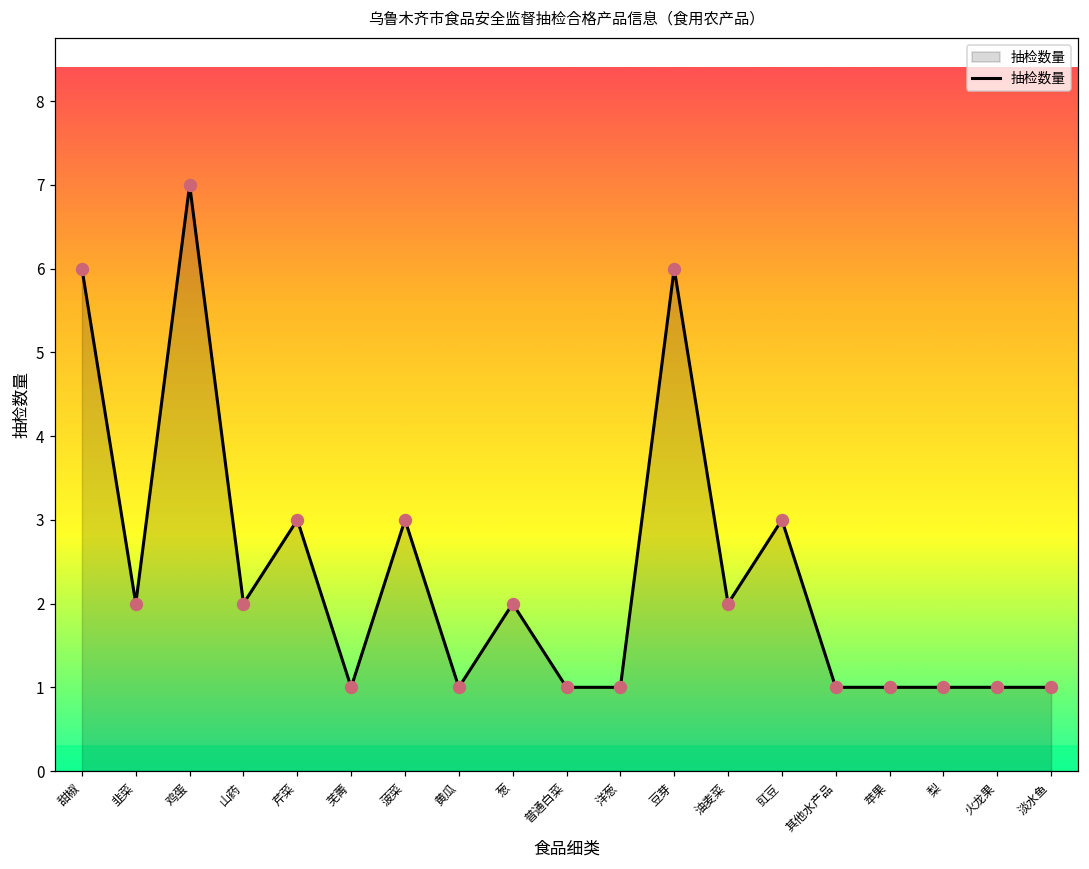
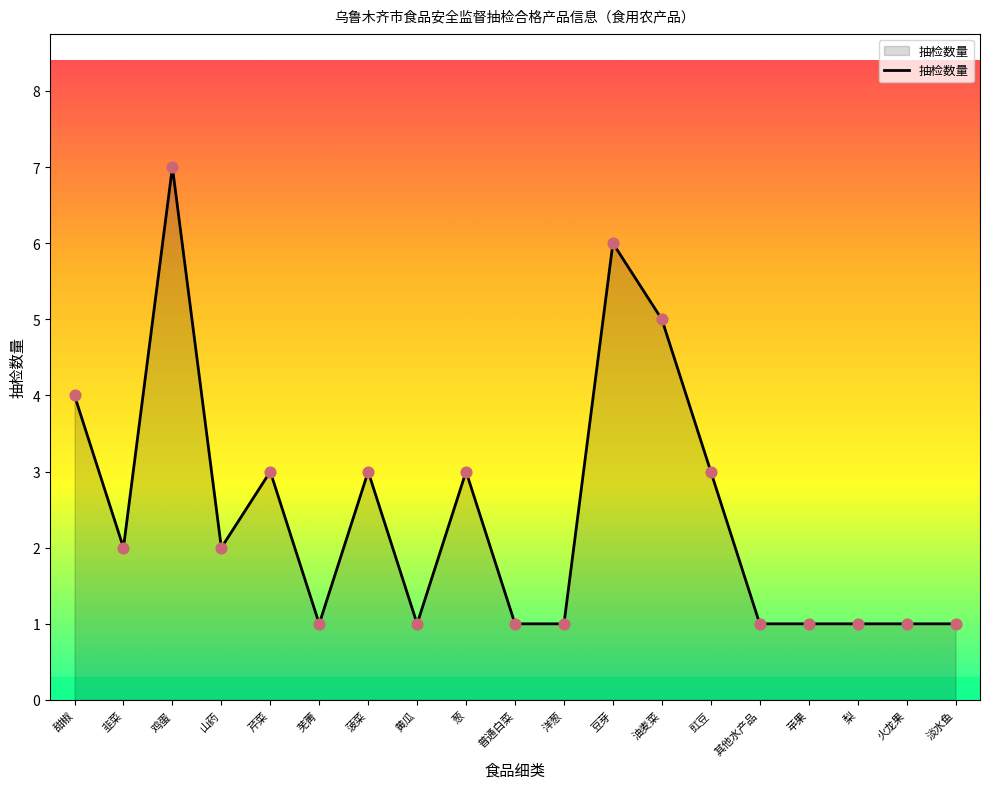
  {
-   "甜椒": 6,
+   "甜椒": 4,
    "韭菜": 2,
    "鸡蛋": 7,
    "山药": 2,
    "芹菜": 3,
    "芜菁": 1,
    "菠菜": 3,
    "黄瓜": 1,
-   "葱": 2,
+   "葱": 3,
    "普通白菜": 1,
    "洋葱": 1,
    "豆芽": 6,
-   "油麦菜": 2,
+   "油麦菜": 5,
    "豇豆": 3,
    "其他水产品": 1,
    "苹果": 1,
    "梨": 1,
    "火龙果": 1,
    "淡水鱼": 1
  }
